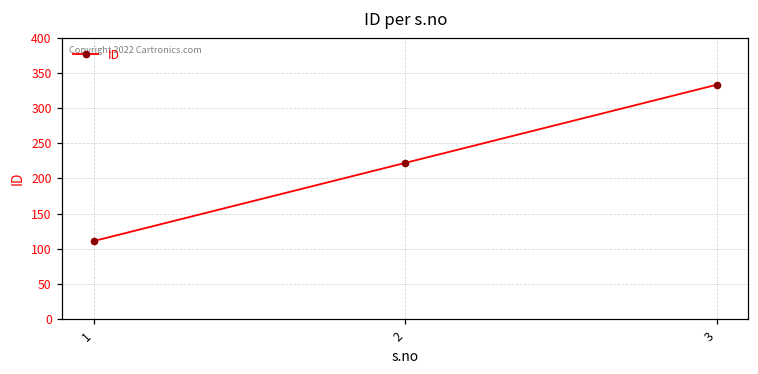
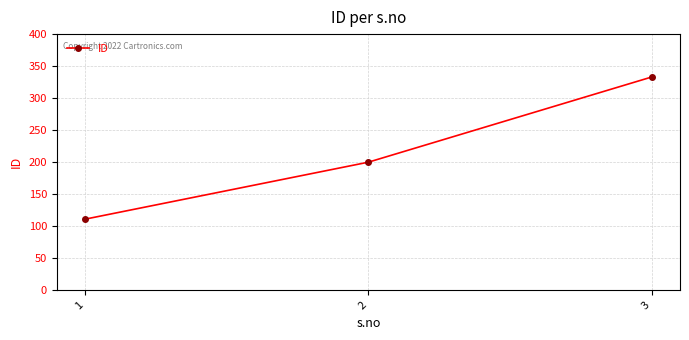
  {
    "1": 110,
-   "2": 220,
+   "2": 200,
    "3": 330
  }
